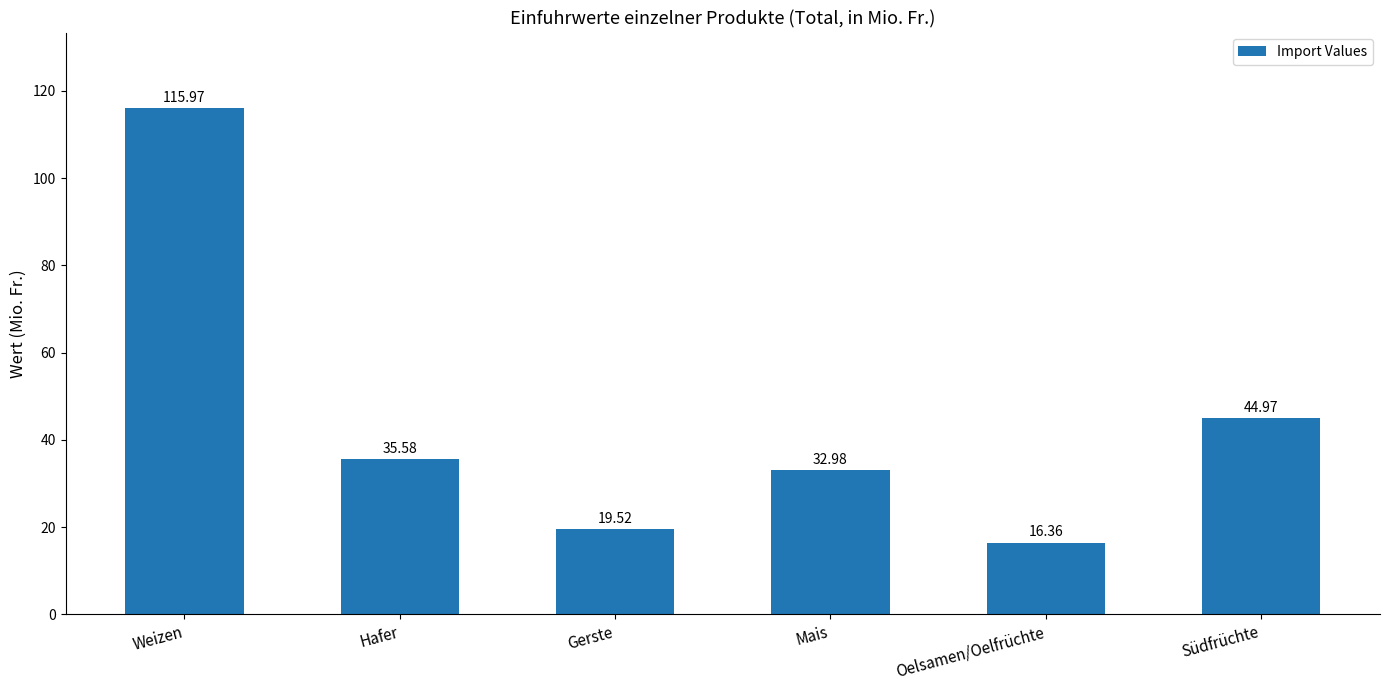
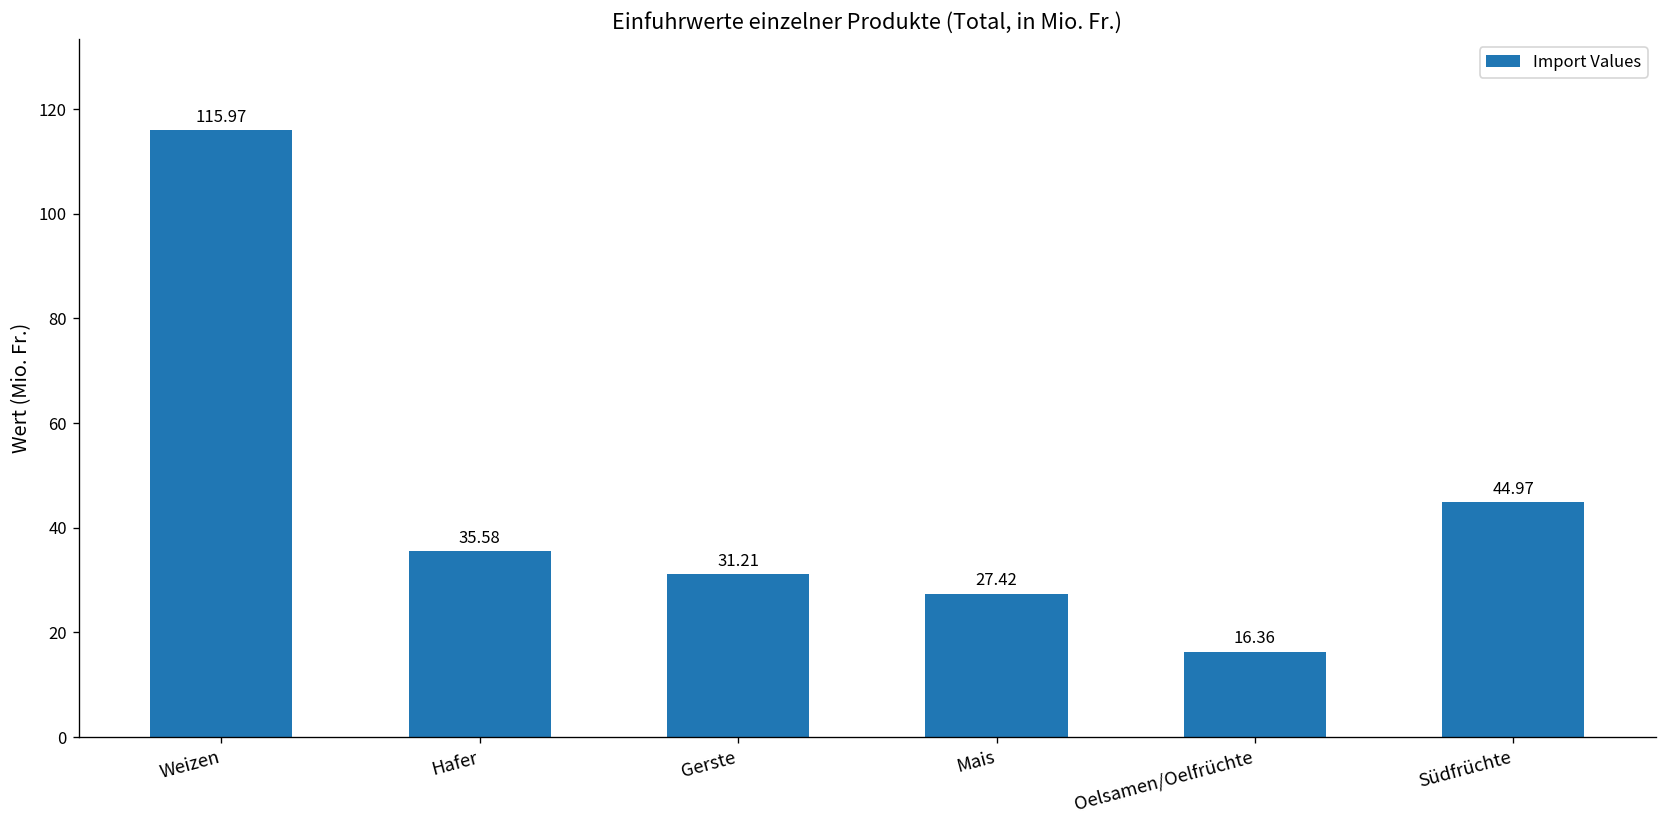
  {
    "Weizen": 115.97,
    "Hafer": 35.58,
-   "Gerste": 19.52,
-   "Mais": 32.98,
+   "Gerste": 31.21,
+   "Mais": 27.42,
    "Oelsamen/Oelfrüchte": 16.36,
    "Südfrüchte": 44.97
  }
